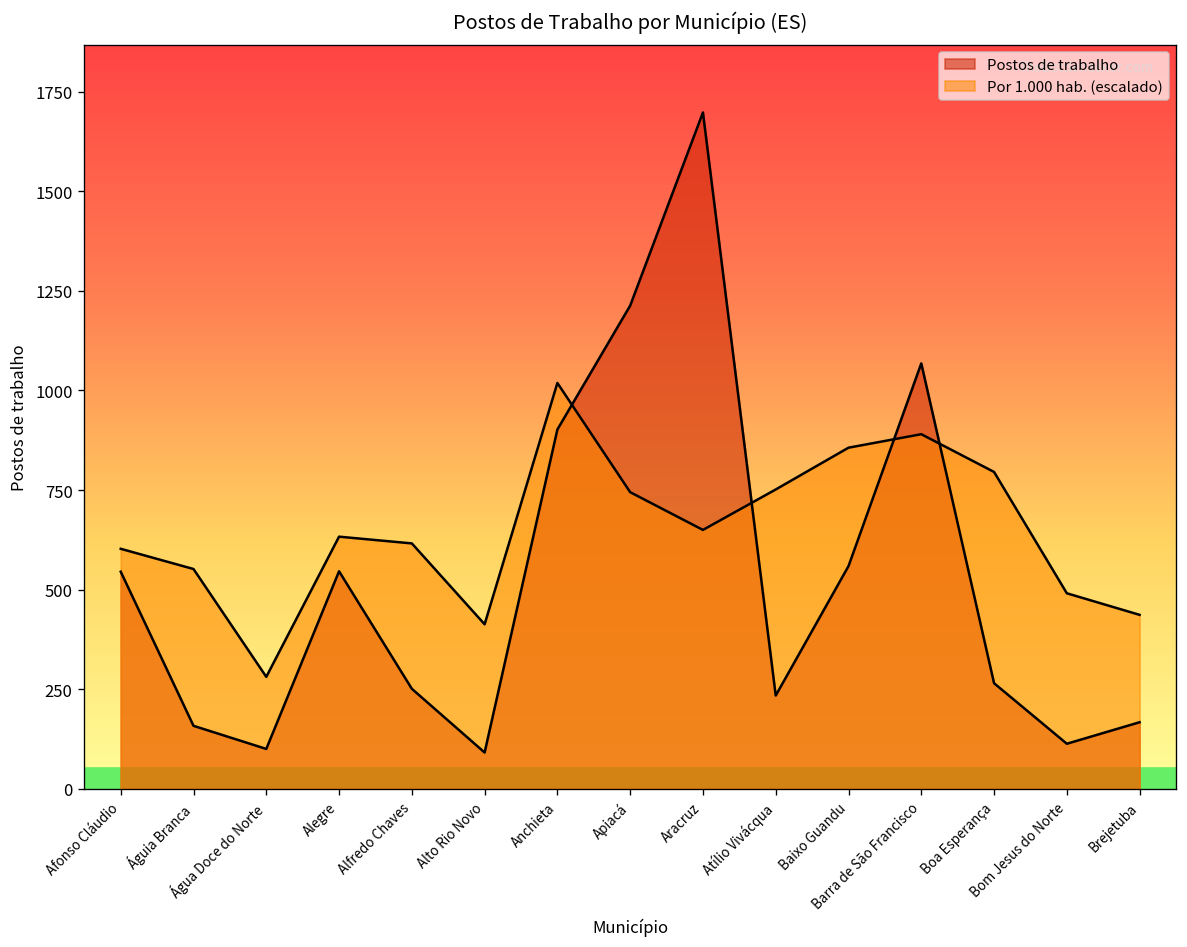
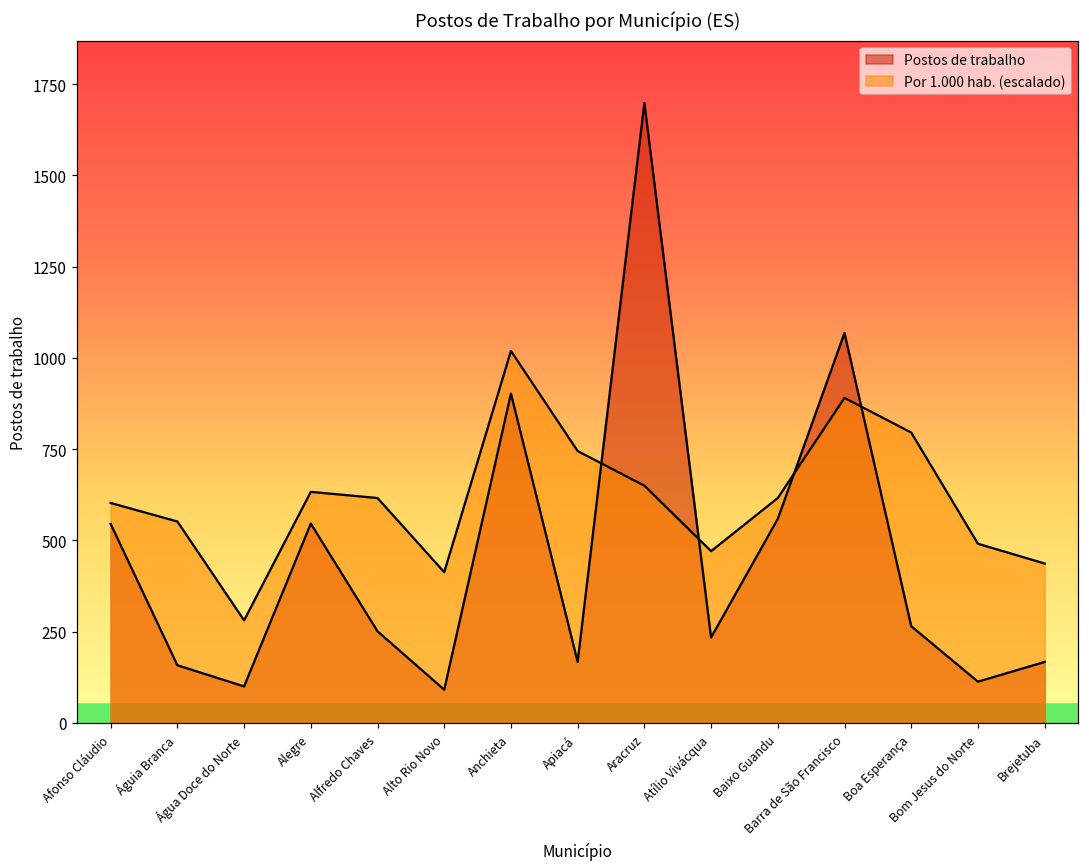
  {
    "Postos de trabalho": {
      "Afonso Cláudio": 550,
      "Águia Branca": 160,
      "Água Doce do Norte": 100,
      "Alegre": 550,
      "Alfredo Chaves": 250,
      "Alto Rio Novo": 90,
      "Anchieta": 900,
-     "Apiacá": 1210,
+     "Apiacá": 170,
      "Aracruz": 1700,
      "Atílio Vivácqua": 230,
      "Baixo Guandu": 560,
      "Barra de São Francisco": 1070,
      "Boa Esperança": 270,
      "Bom Jesus do Norte": 110,
      "Brejetuba": 170
    },
    "Por 1.000 hab. (escalado)": {
      "Afonso Cláudio": 600,
      "Águia Branca": 550,
      "Água Doce do Norte": 280,
      "Alegre": 630,
      "Alfredo Chaves": 620,
      "Alto Rio Novo": 410,
      "Anchieta": 1020,
      "Apiacá": 740,
      "Aracruz": 650,
-     "Atílio Vivácqua": 750,
-     "Baixo Guandu": 860,
+     "Atílio Vivácqua": 470,
+     "Baixo Guandu": 620,
      "Barra de São Francisco": 890,
      "Boa Esperança": 800,
      "Bom Jesus do Norte": 490,
      "Brejetuba": 440
    }
  }
